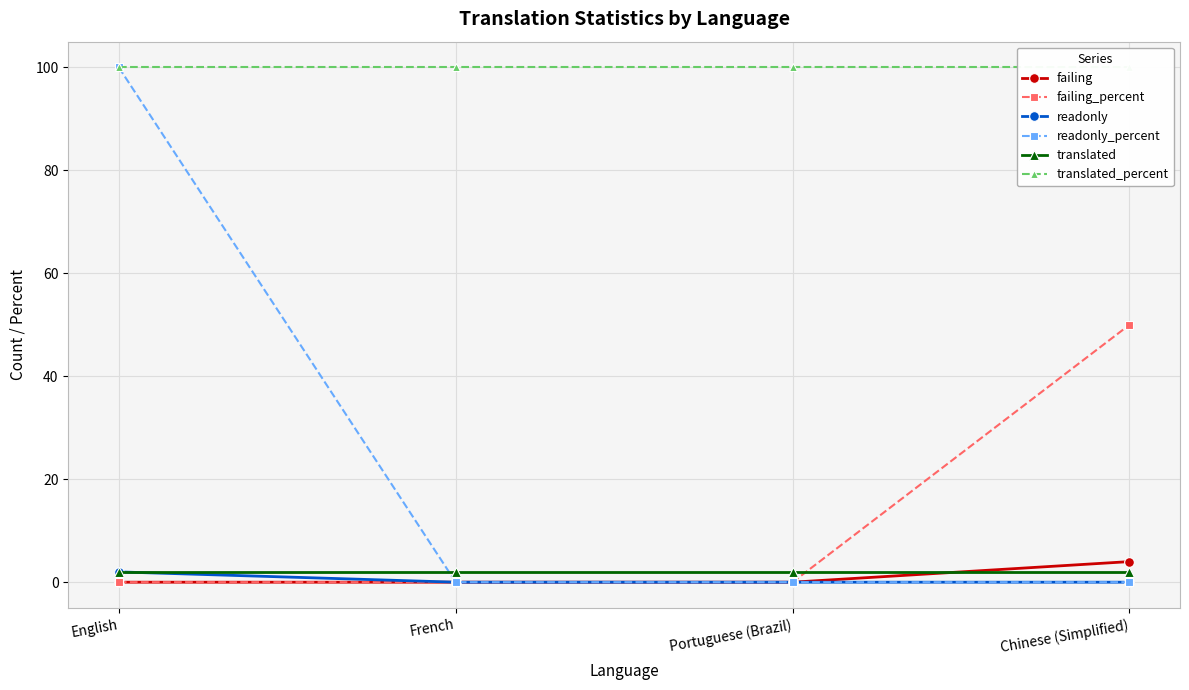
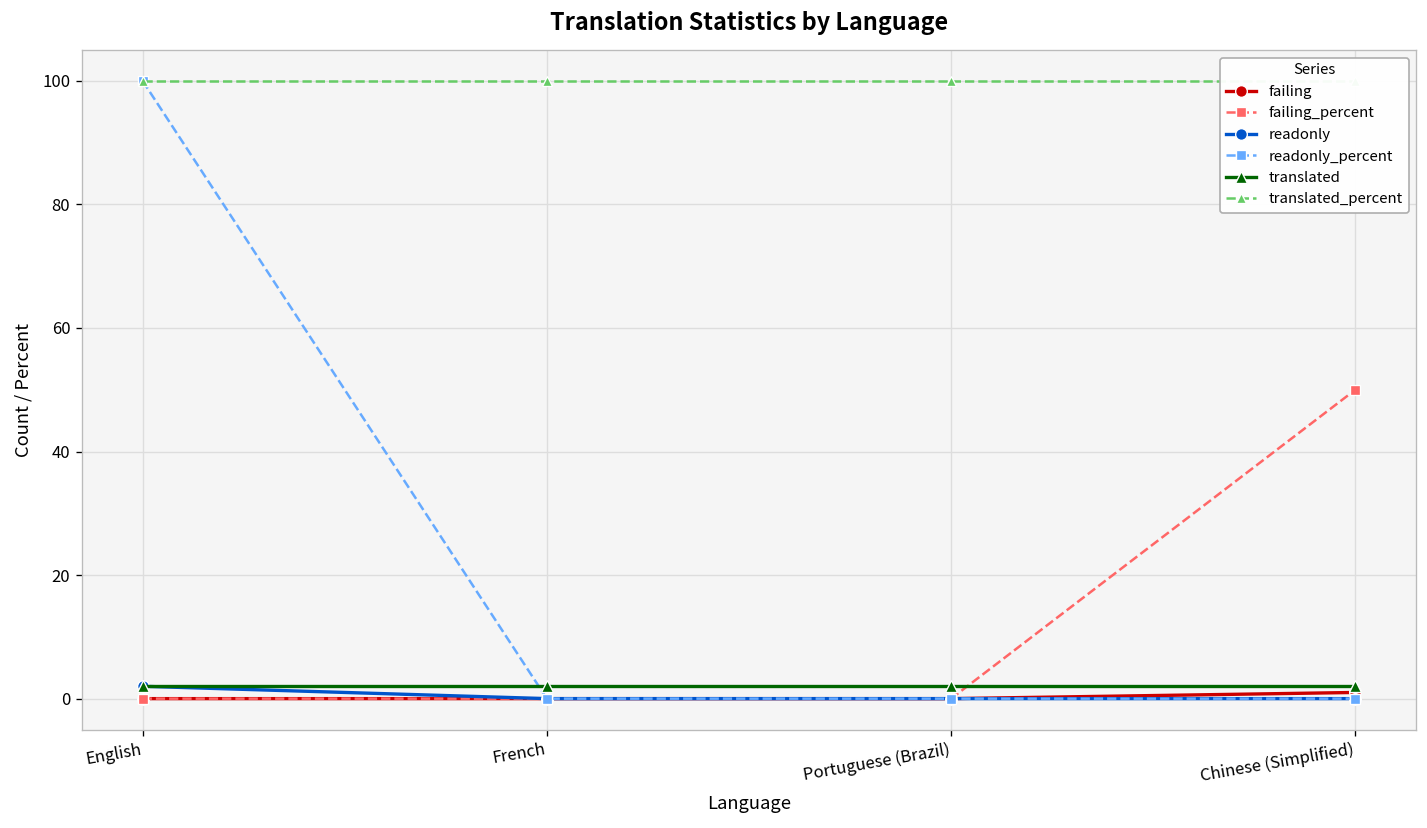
  {
    "failing": {
-     "Chinese (Simplified)": 4
+     "Chinese (Simplified)": 1
    },
    "failing_percent": {
      "Chinese (Simplified)": 50
    },
    "translated": {
      "French": 2,
      "Portuguese (Brazil)": 2,
      "Chinese (Simplified)": 2
    },
    "translated_percent": {
      "French": 100,
      "Portuguese (Brazil)": 100
    }
  }
